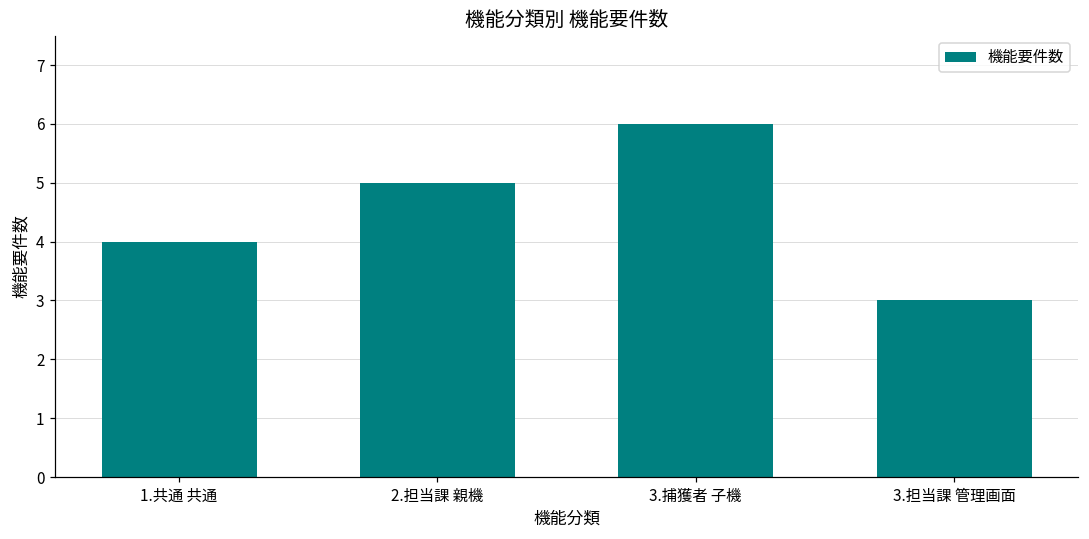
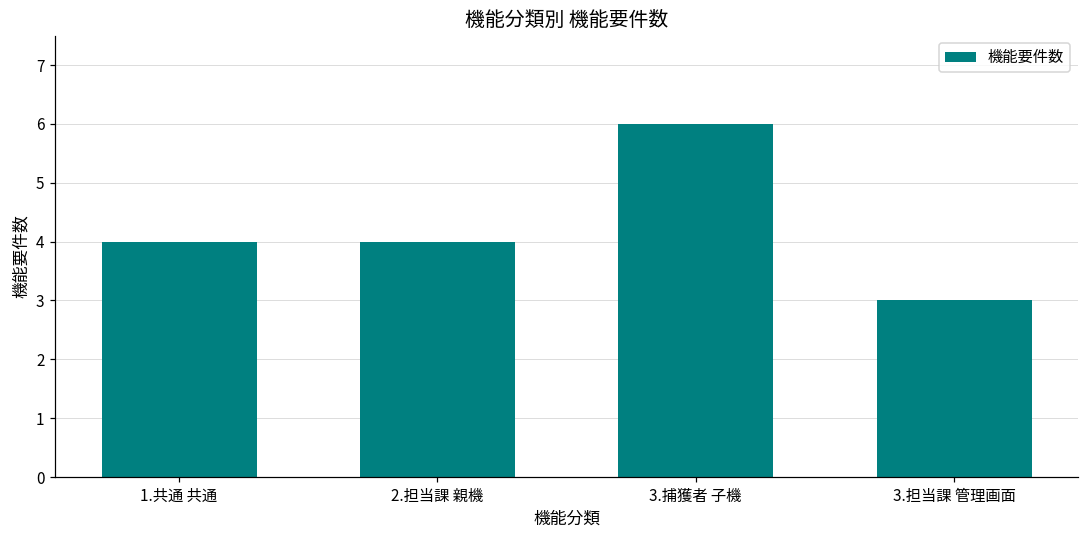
  {
    "1.共通 共通": 4,
-   "2.担当課 親機": 5,
+   "2.担当課 親機": 4,
    "3.捕獲者 子機": 6,
    "3.担当課 管理画面": 3
  }
